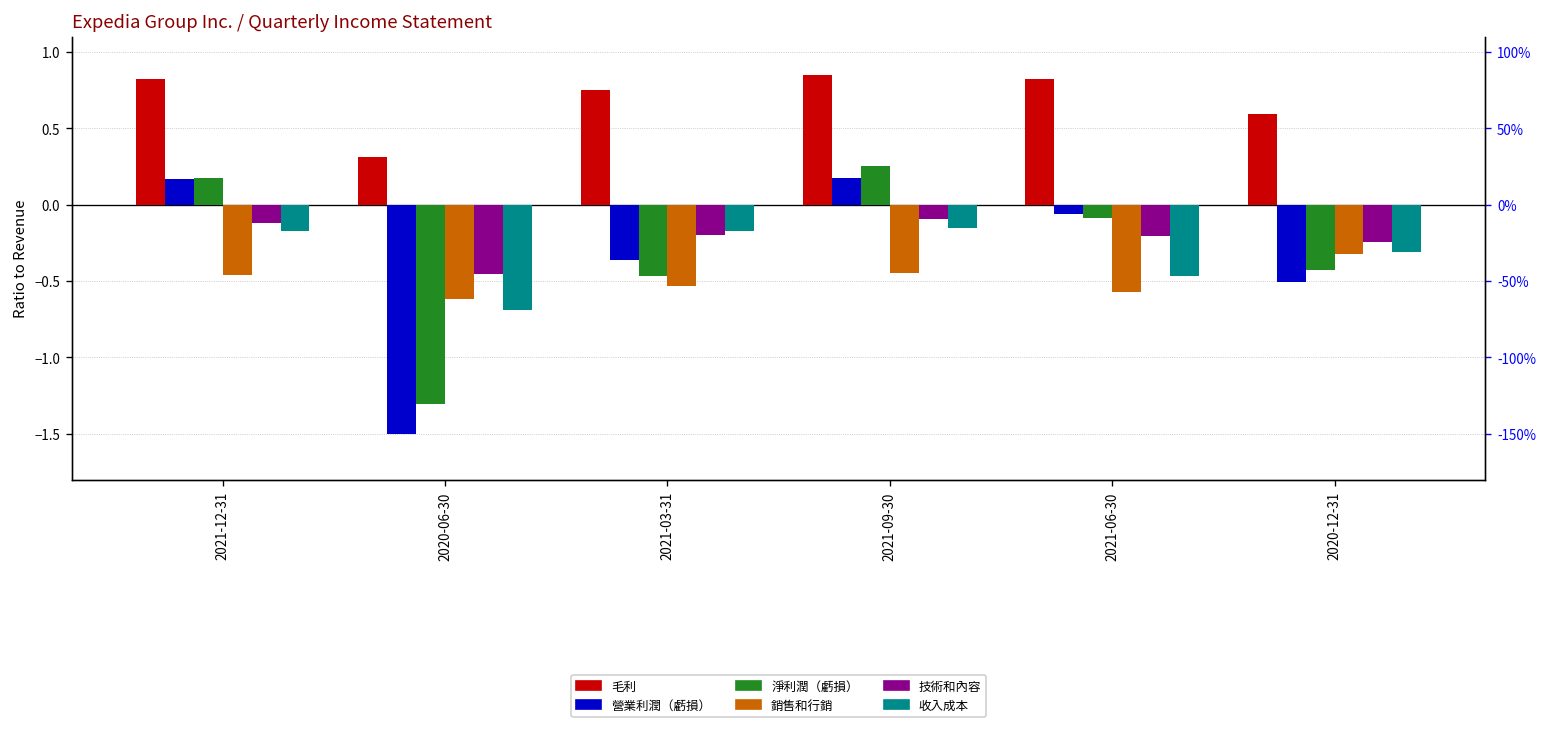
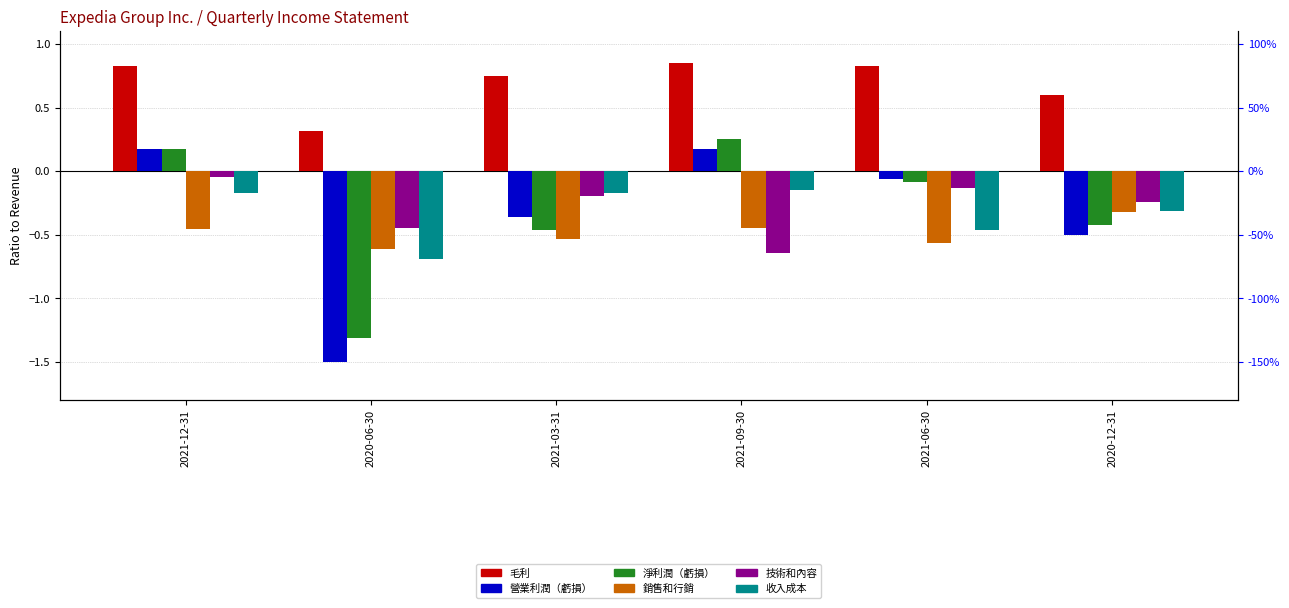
  {
    "毛利": {
      "2021-12-31": 0.83,
      "2020-06-30": 0.31,
      "2021-03-31": 0.75,
      "2021-09-30": 0.85,
      "2021-06-30": 0.82,
      "2020-12-31": 0.60
    },
    "營業利潤（虧損）": {
      "2021-12-31": 0.17,
      "2020-06-30": -1.50,
      "2021-03-31": -0.36,
      "2021-09-30": 0.18,
      "2021-06-30": -0.06,
      "2020-12-31": -0.50
    },
    "淨利潤（虧損）": {
      "2021-12-31": 0.17,
      "2020-06-30": -1.31,
      "2021-03-31": -0.47,
      "2021-09-30": 0.25,
      "2021-06-30": -0.08,
      "2020-12-31": -0.43
    },
    "銷售和行銷": {
      "2021-12-31": -0.46,
      "2020-06-30": -0.61,
      "2021-03-31": -0.53,
      "2021-09-30": -0.44,
      "2021-06-30": -0.57,
      "2020-12-31": -0.33
    },
    "技術和內容": {
-     "2021-12-31": -0.12,
+     "2021-12-31": -0.04,
      "2020-06-30": -0.45,
      "2021-03-31": -0.20,
-     "2021-09-30": -0.09,
-     "2021-06-30": -0.20,
+     "2021-09-30": -0.65,
+     "2021-06-30": -0.13,
      "2020-12-31": -0.24
    },
    "收入成本": {
      "2021-12-31": -0.17,
      "2020-06-30": -0.69,
      "2021-03-31": -0.17,
      "2021-09-30": -0.15,
      "2021-06-30": -0.46,
      "2020-12-31": -0.31
    }
  }
